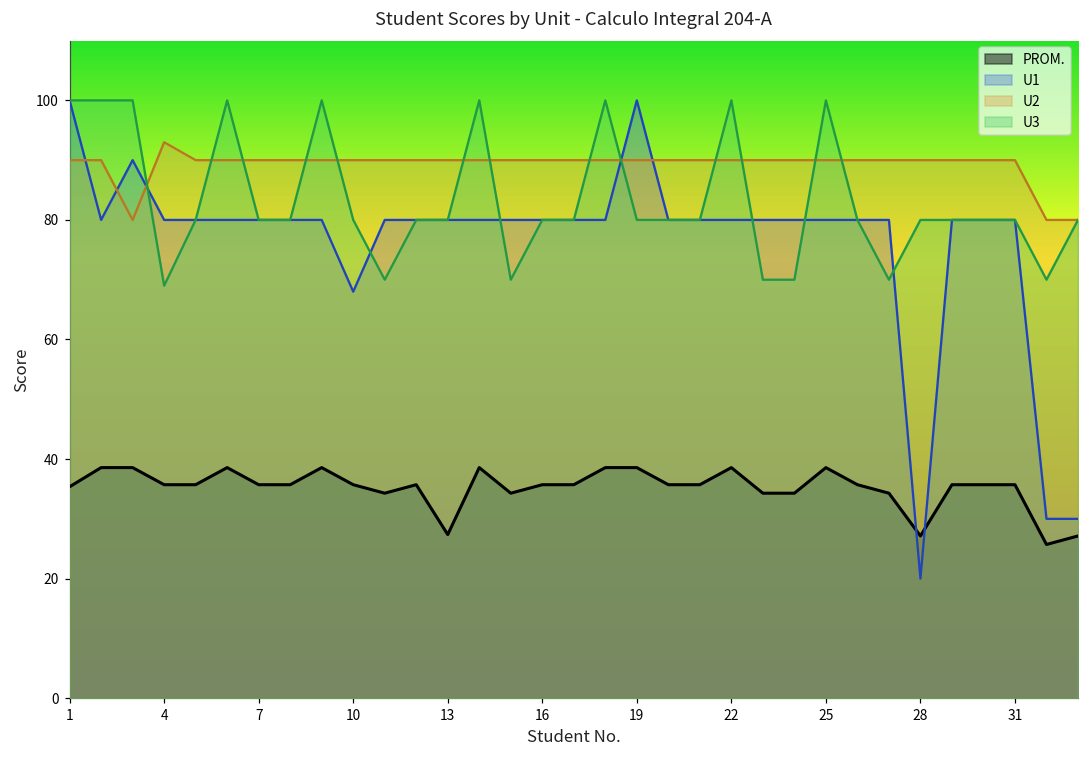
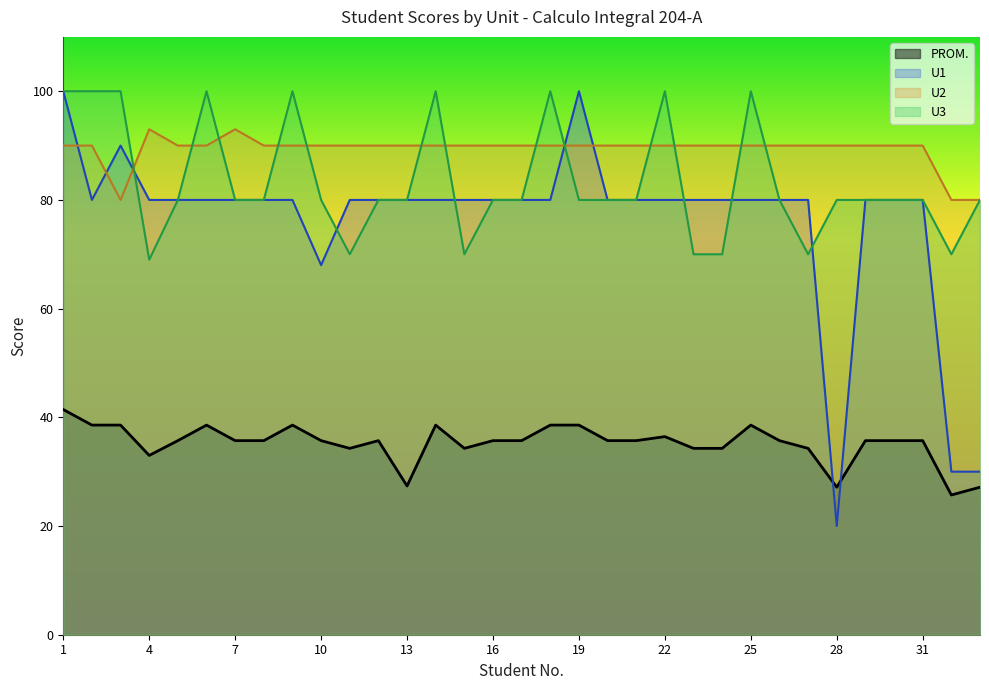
  {
    "PROM.": {
-     "1": 35,
-     "4": 36,
+     "1": 41,
+     "4": 33,
      "7": 36,
      "10": 36,
      "13": 27,
      "16": 36,
      "19": 39,
-     "22": 39,
+     "22": 36,
      "25": 39,
      "28": 27,
      "31": 36
    },
    "U1": {
      "4": 80,
      "10": 68,
      "19": 100,
      "22": 80,
      "25": 80,
      "28": 20
    },
    "U2": {
      "1": 90,
      "4": 93,
-     "7": 90,
+     "7": 93,
      "10": 90,
      "13": 90,
      "16": 90,
      "19": 90,
      "22": 90,
      "25": 90,
      "28": 90,
      "31": 90
    },
    "U3": {
      "4": 69,
      "10": 80,
      "19": 80,
      "22": 100,
      "25": 100,
      "28": 80
    }
  }
